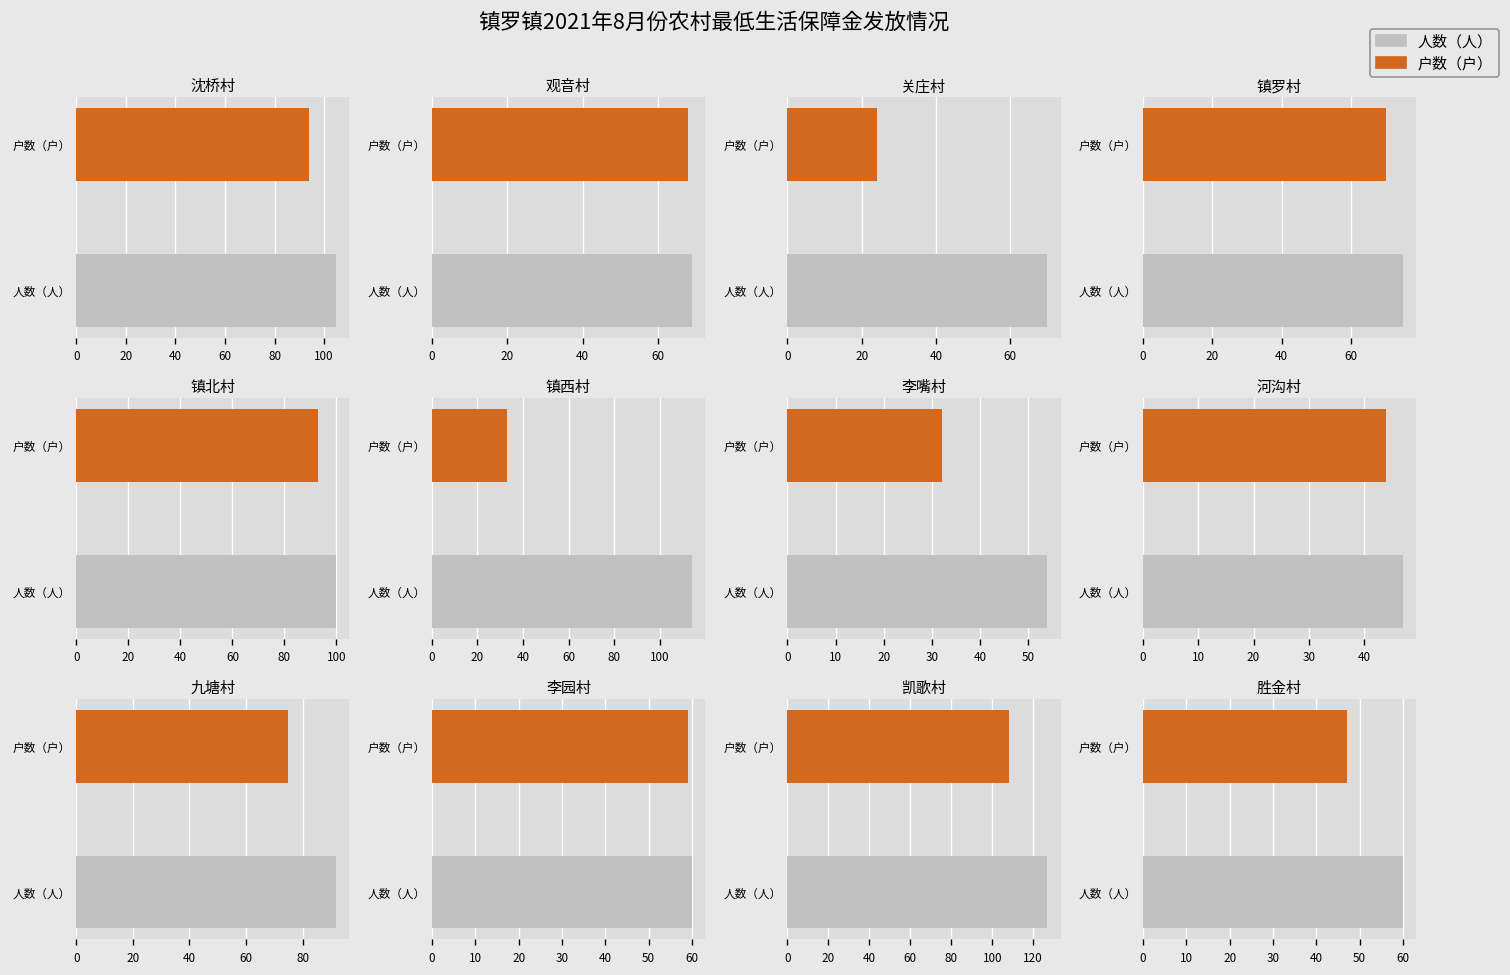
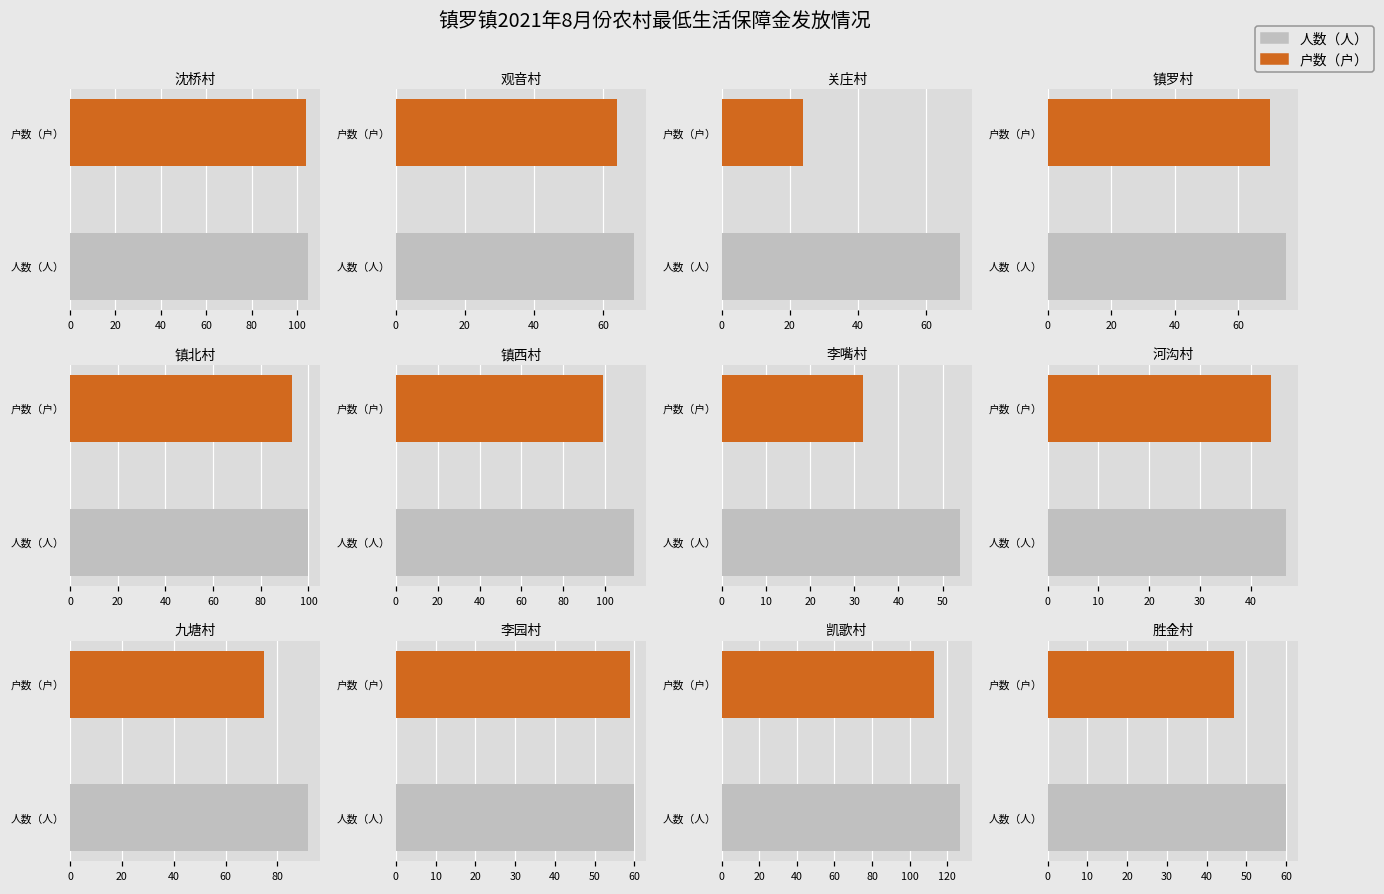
  {
    "沈桥村": {
-     "户数（户）": 94,
+     "户数（户）": 104,
      "人数（人）": 105
    },
    "观音村": {
-     "户数（户）": 68,
+     "户数（户）": 64,
      "人数（人）": 69
    },
    "关庄村": {
      "户数（户）": 24,
      "人数（人）": 70
    },
    "镇罗村": {
      "户数（户）": 70,
      "人数（人）": 75
    },
    "镇北村": {
      "户数（户）": 93,
      "人数（人）": 100
    },
    "镇西村": {
-     "户数（户）": 33,
+     "户数（户）": 99,
      "人数（人）": 114
    },
    "李嘴村": {
      "户数（户）": 32,
      "人数（人）": 54
    },
    "河沟村": {
      "户数（户）": 44,
      "人数（人）": 47
    },
    "九塘村": {
      "户数（户）": 75,
      "人数（人）": 92
    },
    "李园村": {
      "户数（户）": 59,
      "人数（人）": 60
    },
    "凯歌村": {
-     "户数（户）": 108,
+     "户数（户）": 113,
      "人数（人）": 127
    },
    "胜金村": {
      "户数（户）": 47,
      "人数（人）": 60
    }
  }
